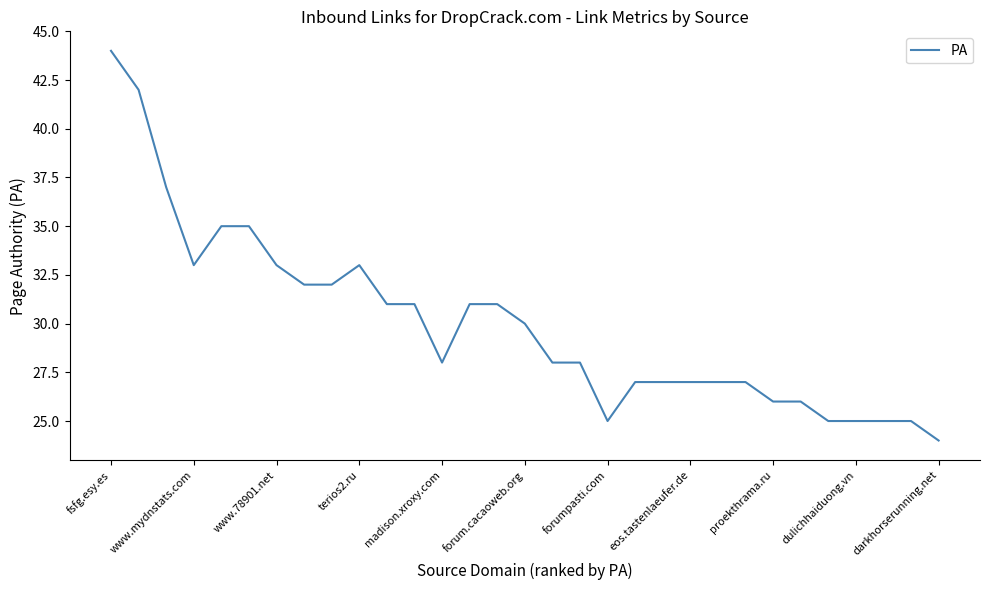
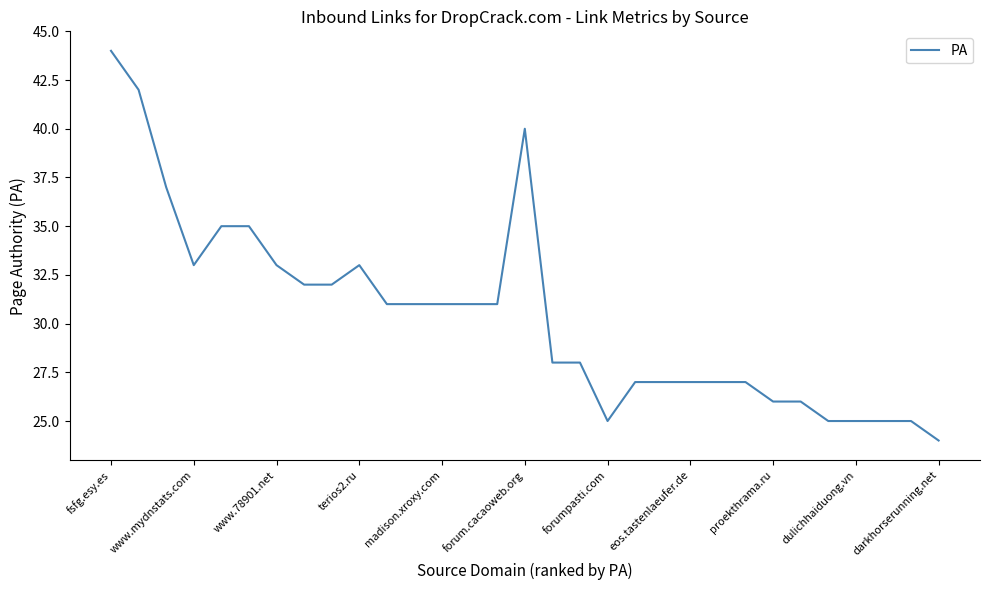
  {
    "fsfg.esy.es": 44,
    "www.mydnstats.com": 33,
    "www.78901.net": 33,
    "terios2.ru": 33,
-   "madison.xroxy.com": 28,
-   "forum.cacaoweb.org": 30,
+   "madison.xroxy.com": 31,
+   "forum.cacaoweb.org": 40,
    "forumpasti.com": 25,
    "eos.tastenlaeufer.de": 27,
    "proekthrama.ru": 26,
    "dulichhaiduong.vn": 25,
    "darkhorserunning.net": 24
  }
